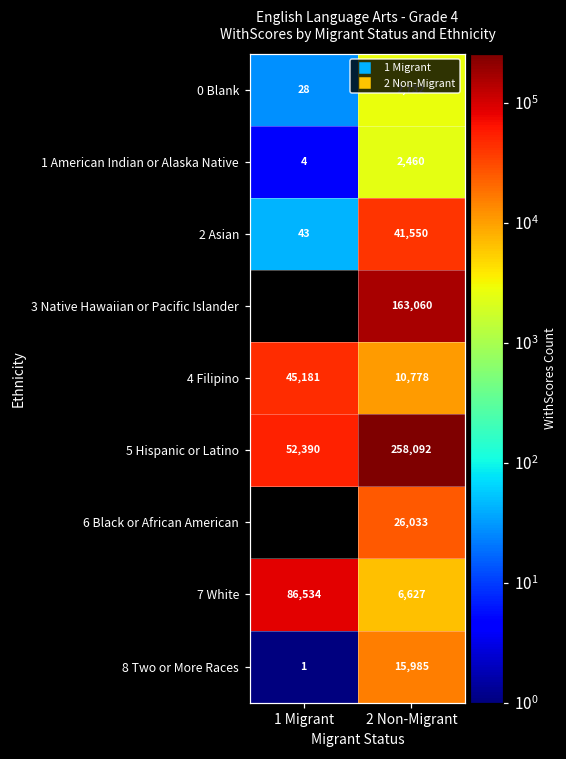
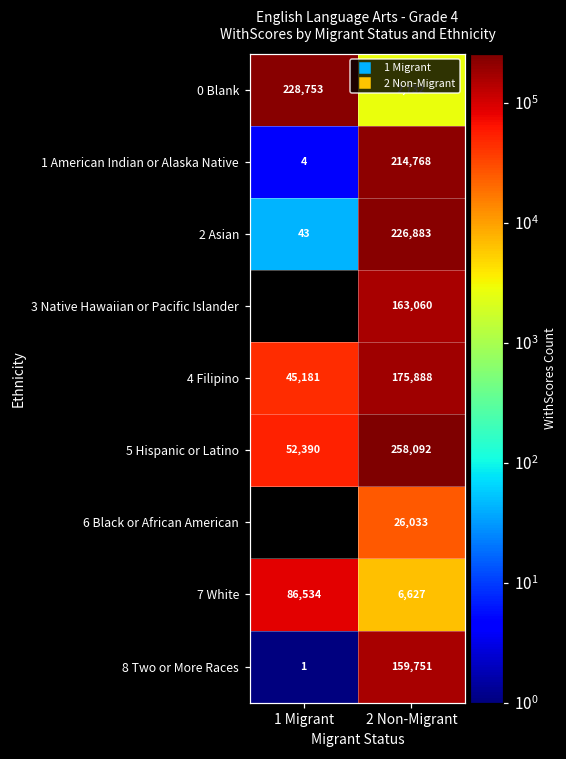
  {
    "0 Blank": {
-     "1 Migrant": "28"
+     "1 Migrant": "228,753"
    },
    "1 American Indian or Alaska Native": {
      "1 Migrant": "4",
-     "2 Non-Migrant": "2,460"
+     "2 Non-Migrant": "214,768"
    },
    "2 Asian": {
      "1 Migrant": "43",
-     "2 Non-Migrant": "41,550"
+     "2 Non-Migrant": "226,883"
    },
    "3 Native Hawaiian or Pacific Islander": {
      "2 Non-Migrant": "163,060"
    },
    "4 Filipino": {
      "1 Migrant": "45,181",
-     "2 Non-Migrant": "10,778"
+     "2 Non-Migrant": "175,888"
    },
    "5 Hispanic or Latino": {
      "1 Migrant": "52,390",
      "2 Non-Migrant": "258,092"
    },
    "6 Black or African American": {
      "2 Non-Migrant": "26,033"
    },
    "7 White": {
      "1 Migrant": "86,534",
      "2 Non-Migrant": "6,627"
    },
    "8 Two or More Races": {
      "1 Migrant": "1",
-     "2 Non-Migrant": "15,985"
+     "2 Non-Migrant": "159,751"
    }
  }
